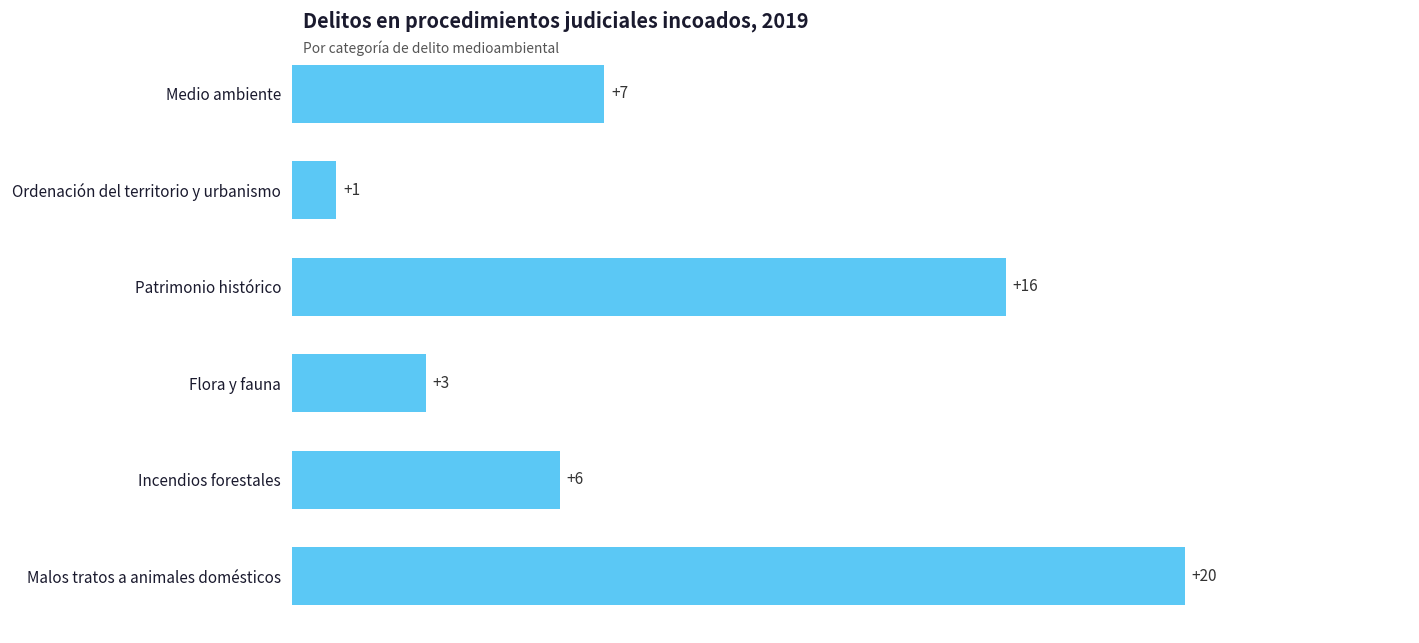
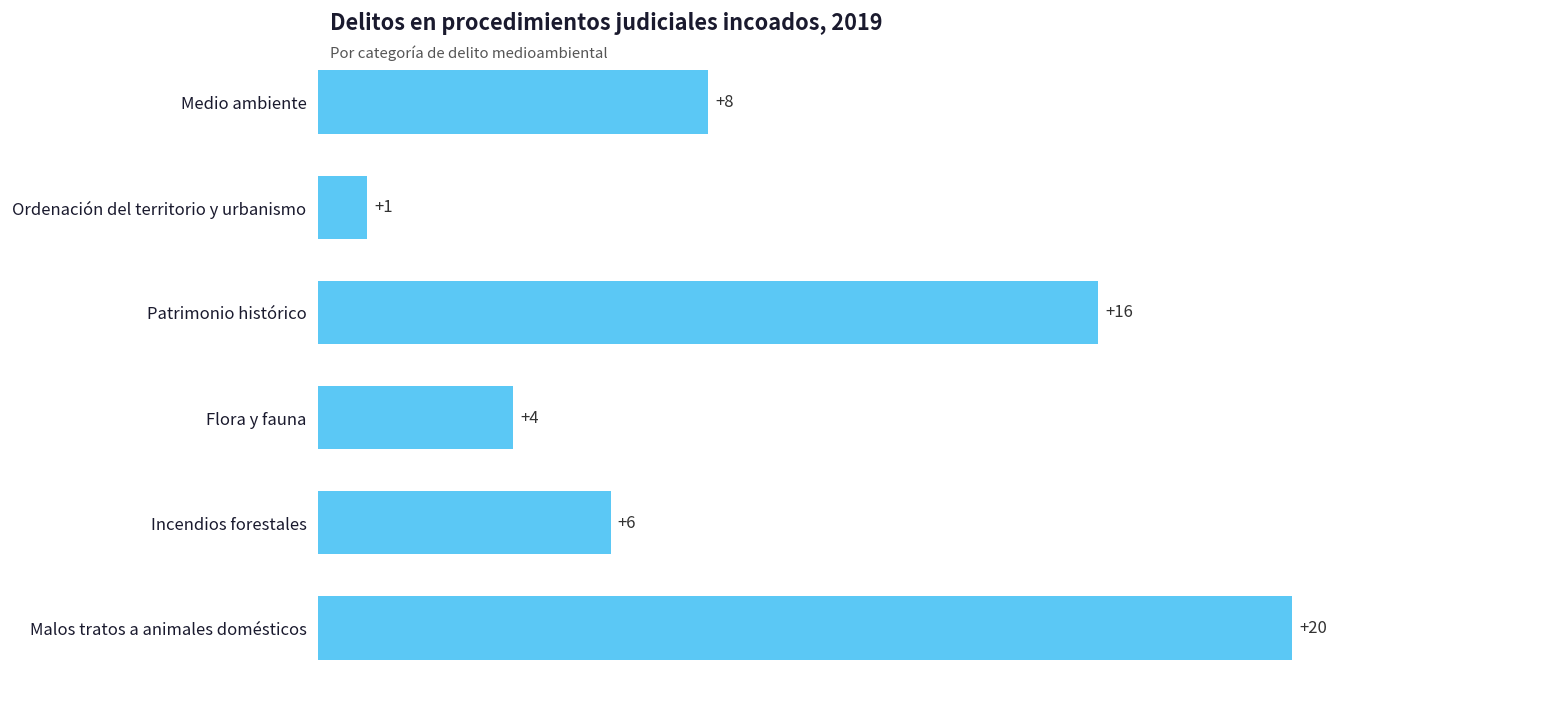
  {
-   "Medio ambiente": "+7",
+   "Medio ambiente": "+8",
    "Ordenación del territorio y urbanismo": "+1",
    "Patrimonio histórico": "+16",
-   "Flora y fauna": "+3",
+   "Flora y fauna": "+4",
    "Incendios forestales": "+6",
    "Malos tratos a animales domésticos": "+20"
  }
